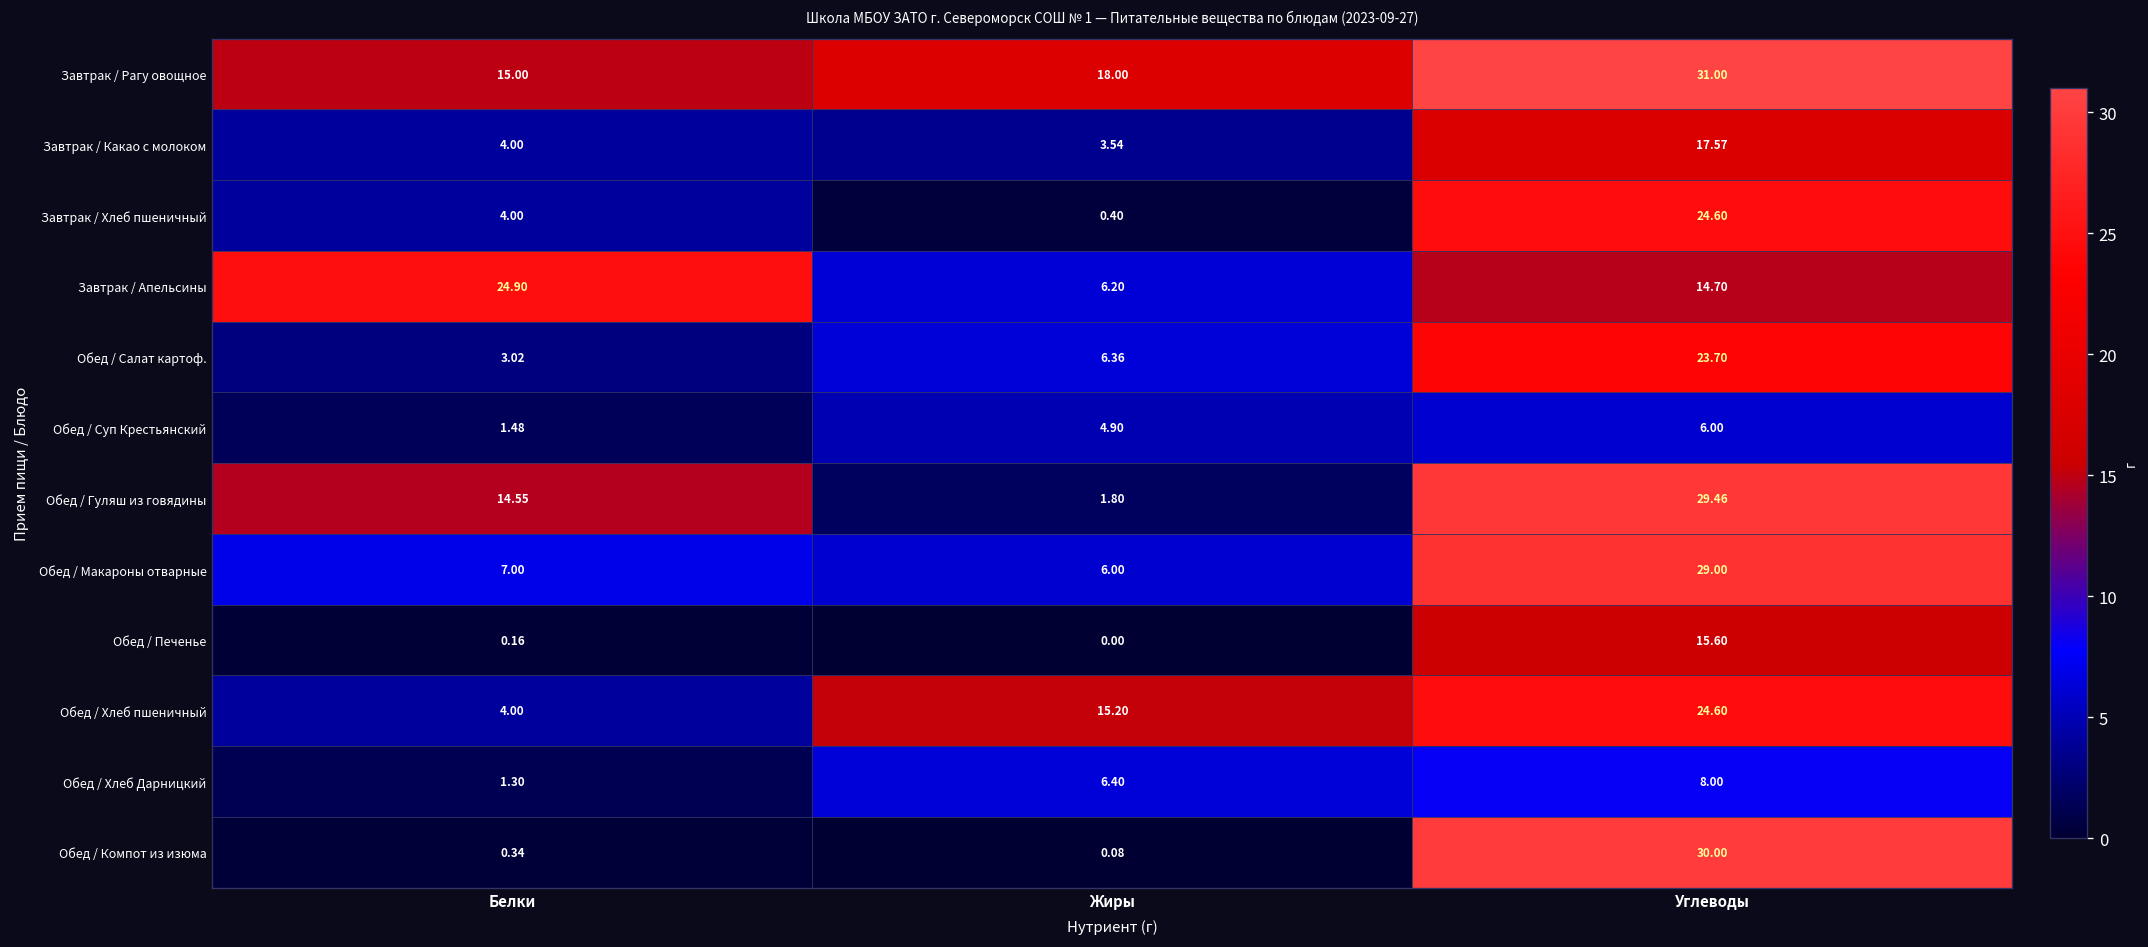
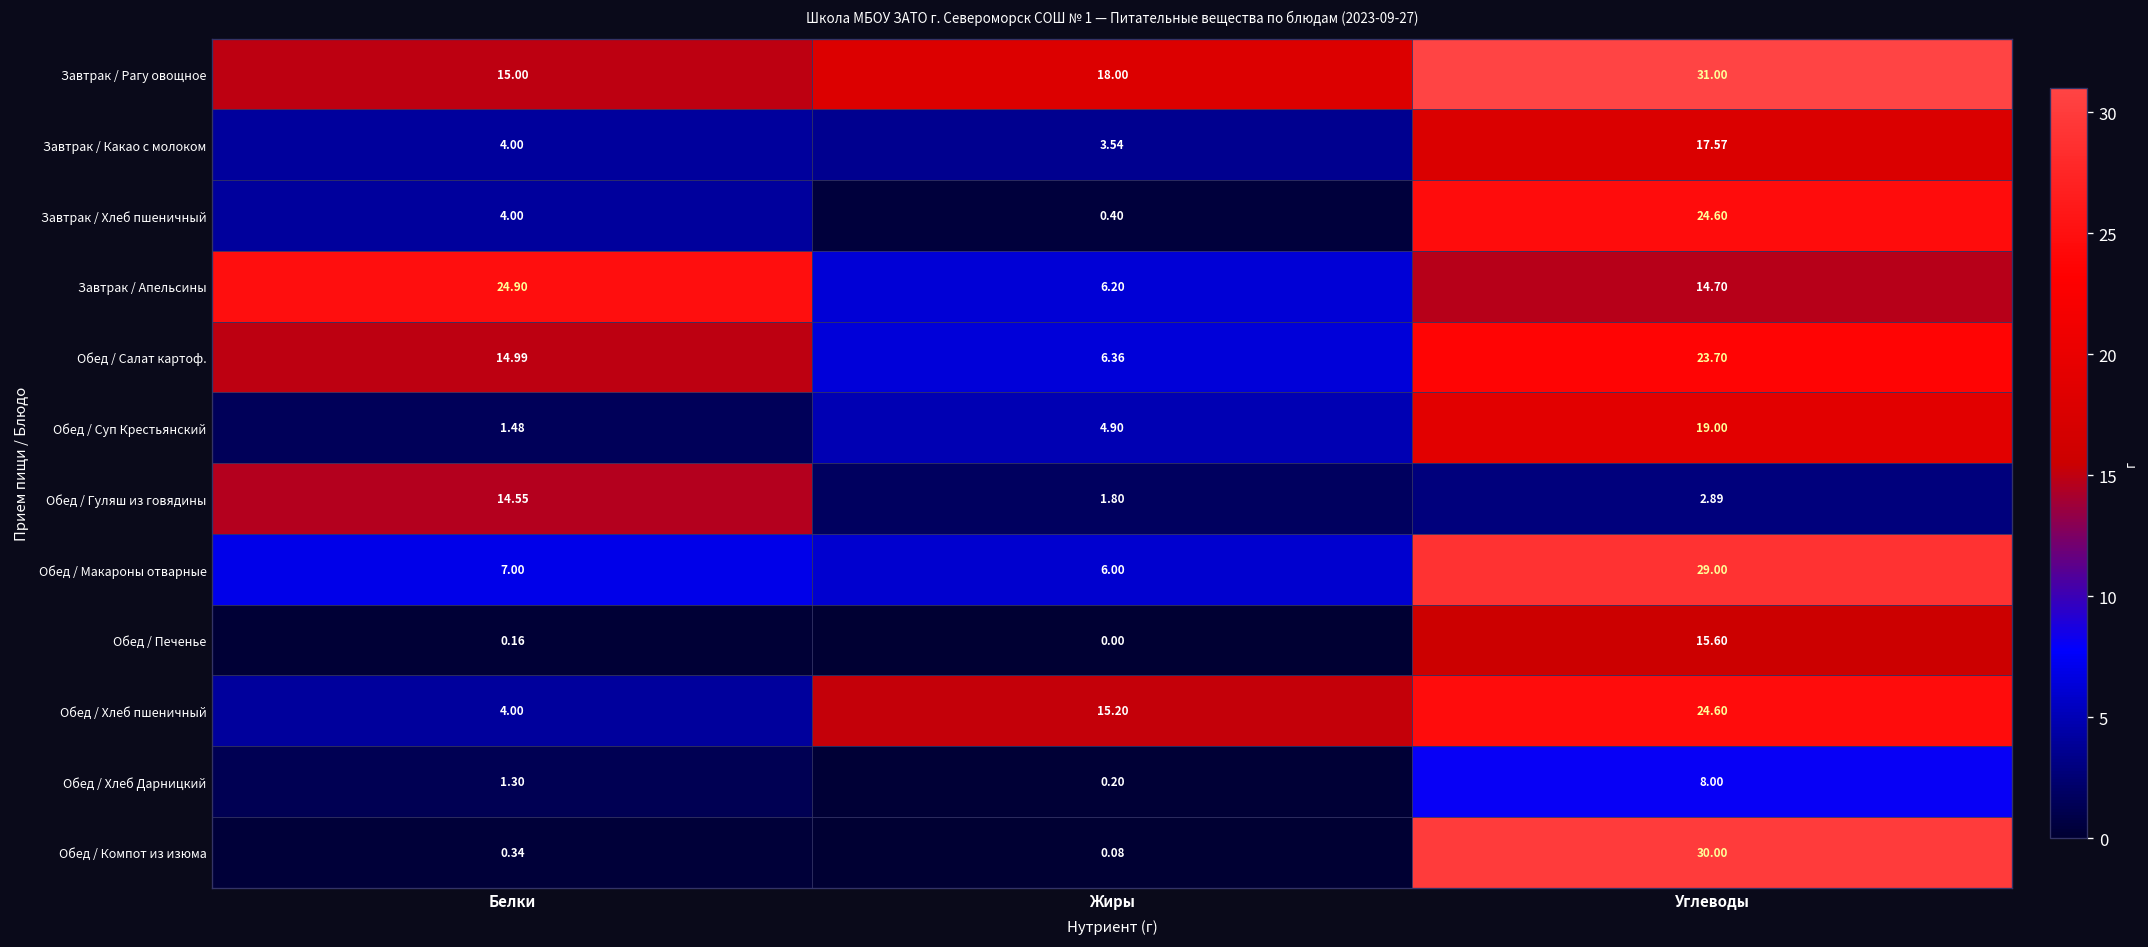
  {
    "Завтрак / Рагу овощное": {
      "Белки": 15.00,
      "Жиры": 18.00,
      "Углеводы": 31.00
    },
    "Завтрак / Какао с молоком": {
      "Белки": 4.00,
      "Жиры": 3.54,
      "Углеводы": 17.57
    },
    "Завтрак / Хлеб пшеничный": {
      "Белки": 4.00,
      "Жиры": 0.40,
      "Углеводы": 24.60
    },
    "Завтрак / Апельсины": {
      "Белки": 24.90,
      "Жиры": 6.20,
      "Углеводы": 14.70
    },
    "Обед / Салат картоф.": {
-     "Белки": 3.02,
+     "Белки": 14.99,
      "Жиры": 6.36,
      "Углеводы": 23.70
    },
    "Обед / Суп Крестьянский": {
      "Белки": 1.48,
      "Жиры": 4.90,
-     "Углеводы": 6.00
+     "Углеводы": 19.00
    },
    "Обед / Гуляш из говядины": {
      "Белки": 14.55,
      "Жиры": 1.80,
-     "Углеводы": 29.46
+     "Углеводы": 2.89
    },
    "Обед / Макароны отварные": {
      "Белки": 7.00,
      "Жиры": 6.00,
      "Углеводы": 29.00
    },
    "Обед / Печенье": {
      "Белки": 0.16,
      "Жиры": 0.00,
      "Углеводы": 15.60
    },
    "Обед / Хлеб пшеничный": {
      "Белки": 4.00,
      "Жиры": 15.20,
      "Углеводы": 24.60
    },
    "Обед / Хлеб Дарницкий": {
      "Белки": 1.30,
-     "Жиры": 6.40,
+     "Жиры": 0.20,
      "Углеводы": 8.00
    },
    "Обед / Компот из изюма": {
      "Белки": 0.34,
      "Жиры": 0.08,
      "Углеводы": 30.00
    }
  }
